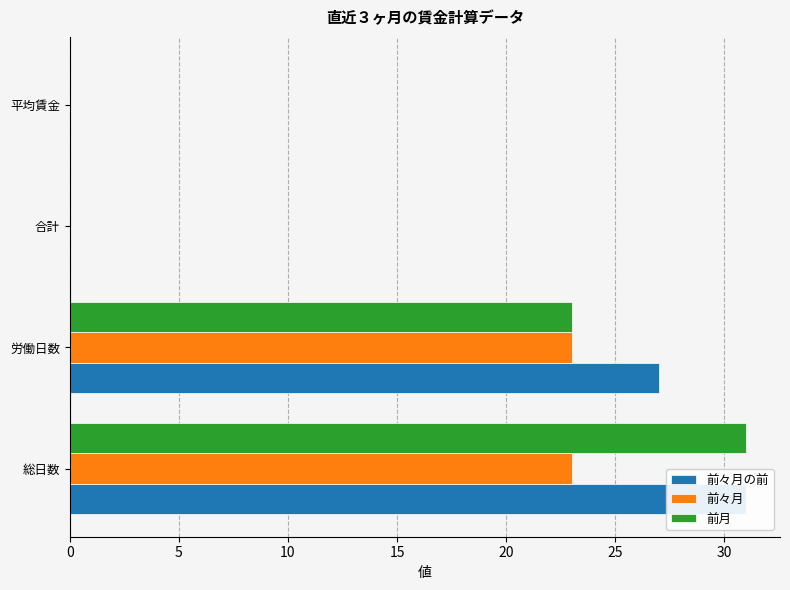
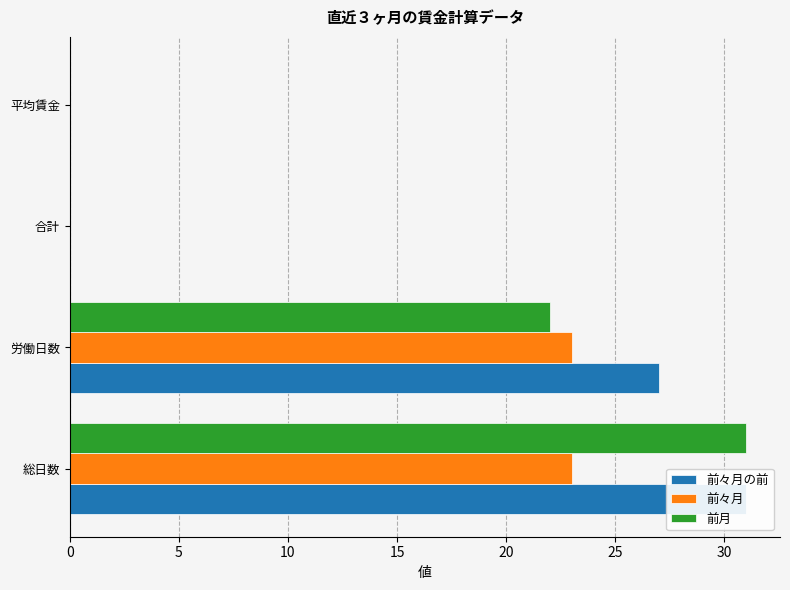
  {
    "前々月の前": {
      "平均賃金": 0,
      "合計": 0,
      "労働日数": 27
    },
    "前々月": {
      "平均賃金": 0,
      "合計": 0,
      "労働日数": 23,
      "総日数": 23
    },
    "前月": {
      "平均賃金": 0,
      "合計": 0,
-     "労働日数": 23,
+     "労働日数": 22,
      "総日数": 31
    }
  }
